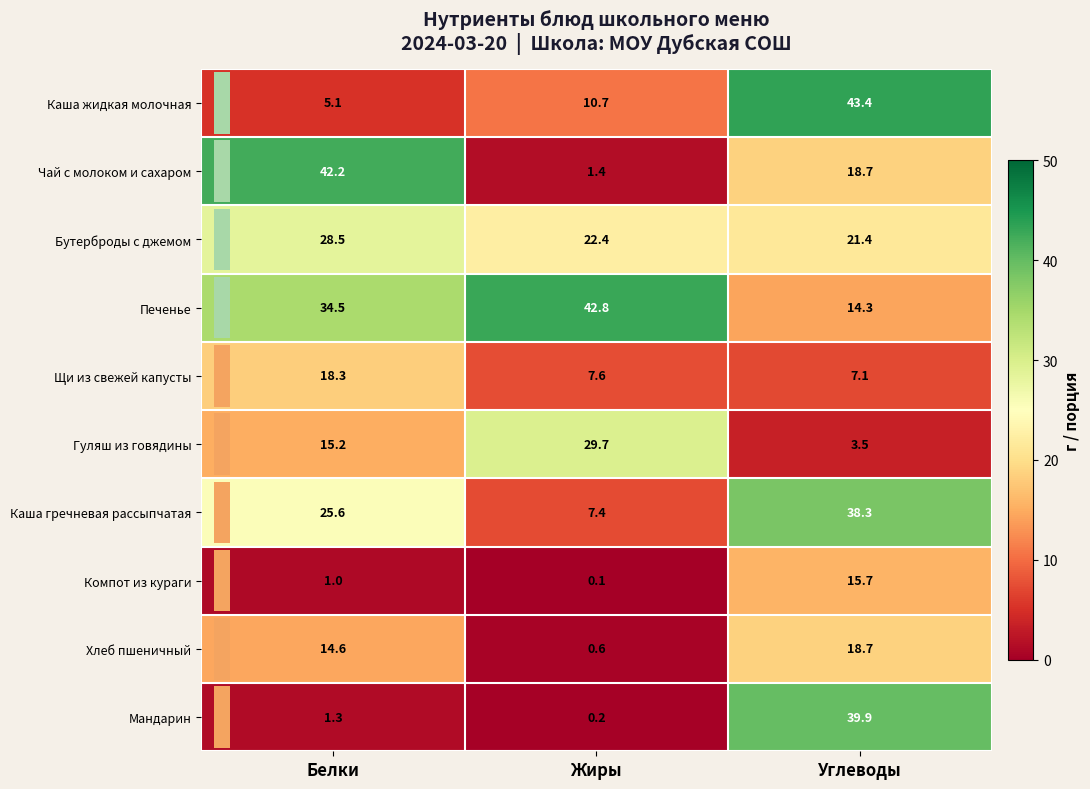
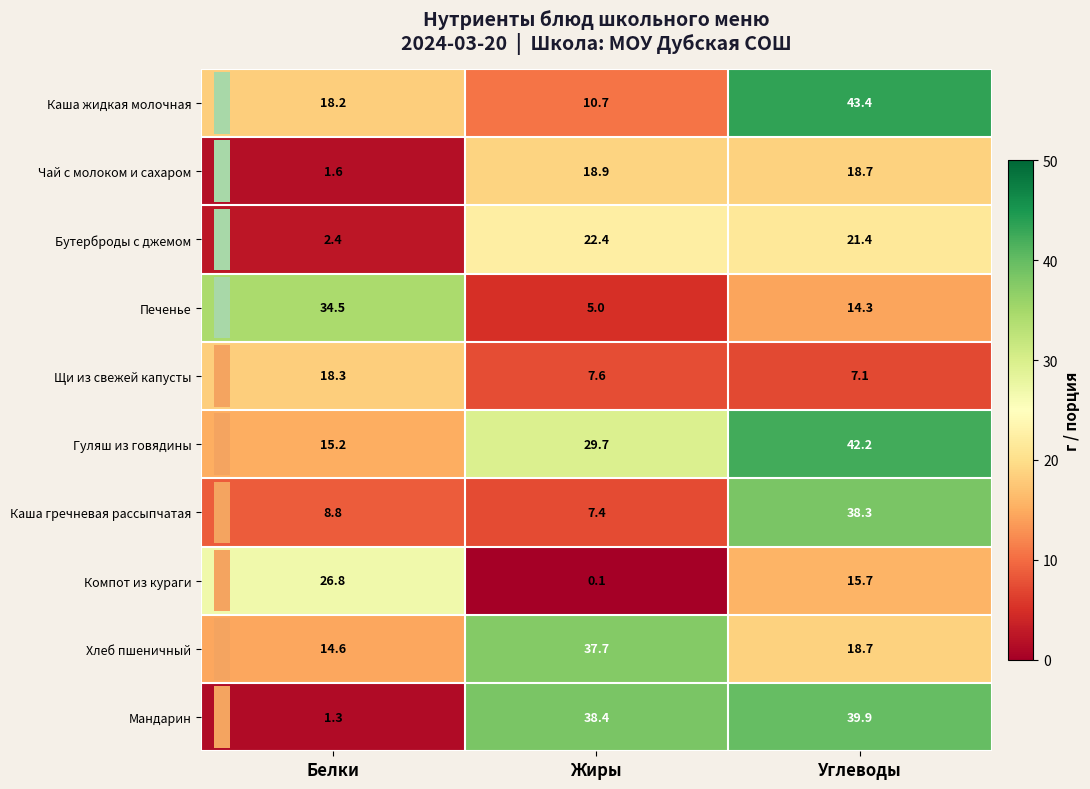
  {
    "Каша жидкая молочная": {
-     "Белки": 5.1,
+     "Белки": 18.2,
      "Жиры": 10.7,
      "Углеводы": 43.4
    },
    "Чай с молоком и сахаром": {
-     "Белки": 42.2,
-     "Жиры": 1.4,
+     "Белки": 1.6,
+     "Жиры": 18.9,
      "Углеводы": 18.7
    },
    "Бутерброды с джемом": {
-     "Белки": 28.5,
+     "Белки": 2.4,
      "Жиры": 22.4,
      "Углеводы": 21.4
    },
    "Печенье": {
      "Белки": 34.5,
-     "Жиры": 42.8,
+     "Жиры": 5.0,
      "Углеводы": 14.3
    },
    "Щи из свежей капусты": {
      "Белки": 18.3,
      "Жиры": 7.6,
      "Углеводы": 7.1
    },
    "Гуляш из говядины": {
      "Белки": 15.2,
      "Жиры": 29.7,
-     "Углеводы": 3.5
+     "Углеводы": 42.2
    },
    "Каша гречневая рассыпчатая": {
-     "Белки": 25.6,
+     "Белки": 8.8,
      "Жиры": 7.4,
      "Углеводы": 38.3
    },
    "Компот из кураги": {
-     "Белки": 1.0,
+     "Белки": 26.8,
      "Жиры": 0.1,
      "Углеводы": 15.7
    },
    "Хлеб пшеничный": {
      "Белки": 14.6,
-     "Жиры": 0.6,
+     "Жиры": 37.7,
      "Углеводы": 18.7
    },
    "Мандарин": {
      "Белки": 1.3,
-     "Жиры": 0.2,
+     "Жиры": 38.4,
      "Углеводы": 39.9
    }
  }
